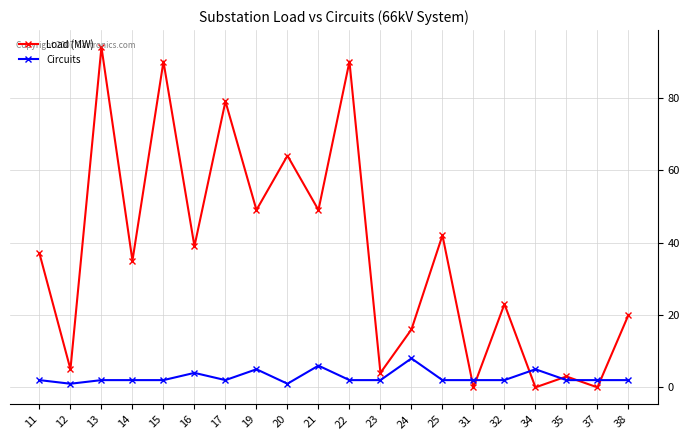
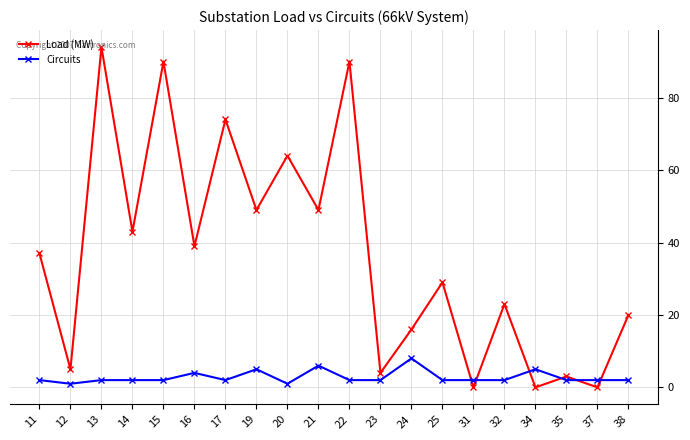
  {
    "Load (MW)": {
      "11": 37,
      "12": 5,
-     "14": 35,
+     "14": 43,
      "15": 90,
      "16": 39,
-     "17": 79,
+     "17": 74,
      "19": 49,
      "20": 64,
      "21": 49,
      "22": 90,
      "23": 4,
      "24": 16,
-     "25": 42,
+     "25": 29,
      "31": 0,
      "32": 23,
      "34": 0,
      "35": 3,
      "37": 0,
      "38": 20
    },
    "Circuits": {
      "11": 2,
      "12": 1,
      "13": 2,
      "14": 2,
      "15": 2,
      "16": 4,
      "17": 2,
      "19": 5,
      "20": 1,
      "21": 6,
      "22": 2,
      "23": 2,
      "24": 8,
      "25": 2,
      "31": 2,
      "32": 2,
      "34": 5,
      "35": 2,
      "37": 2,
      "38": 2
    }
  }
